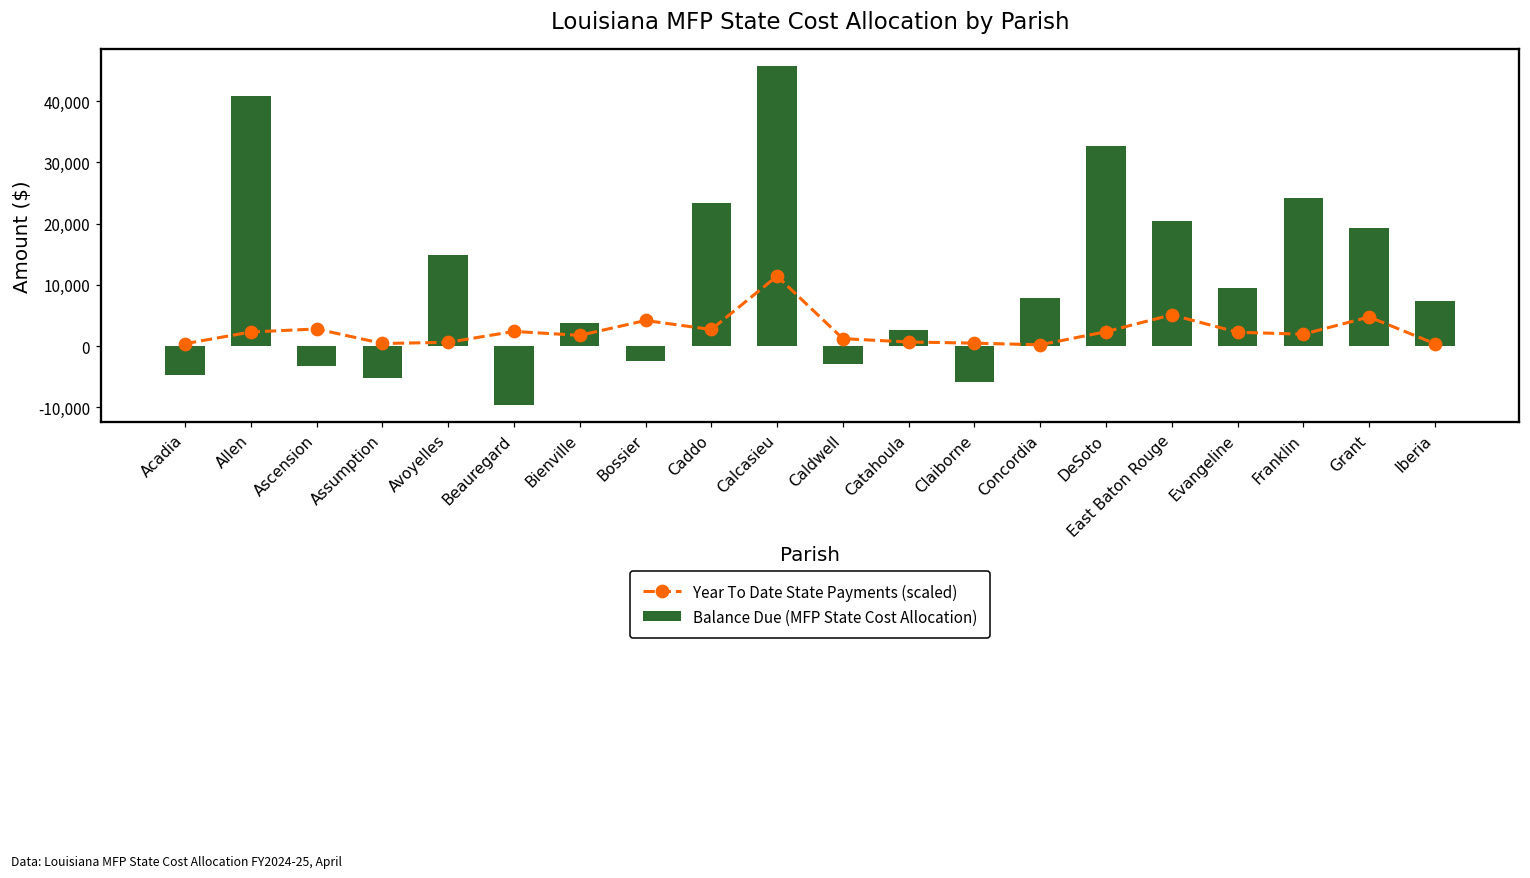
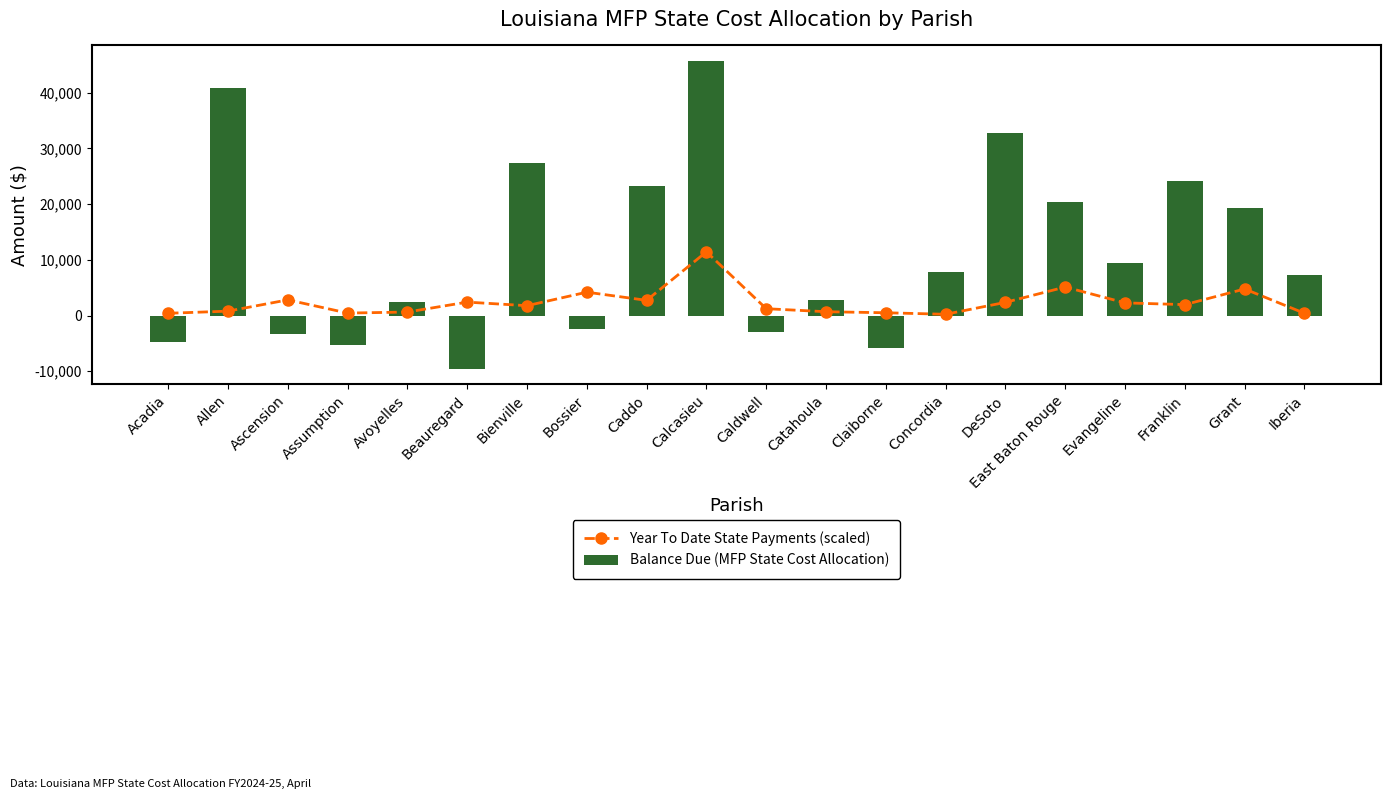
  {
    "Year To Date State Payments (scaled)": {
      "Acadia": "0",
-     "Allen": "2,000",
+     "Allen": "1,000",
      "Ascension": "3,000",
      "Assumption": "0",
      "Avoyelles": "1,000",
      "Beauregard": "2,000",
      "Bienville": "2,000",
      "Bossier": "4,000",
      "Caddo": "3,000",
      "Calcasieu": "11,000",
      "Caldwell": "1,000",
      "Catahoula": "1,000",
      "Claiborne": "0",
      "Concordia": "0",
      "DeSoto": "2,000",
      "East Baton Rouge": "5,000",
      "Evangeline": "2,000",
      "Franklin": "2,000",
      "Grant": "5,000",
      "Iberia": "0"
    },
    "Balance Due (MFP State Cost Allocation)": {
      "Acadia": "-5,000",
      "Allen": "41,000",
      "Ascension": "-3,000",
      "Assumption": "-5,000",
-     "Avoyelles": "15,000",
+     "Avoyelles": "3,000",
      "Beauregard": "-10,000",
-     "Bienville": "4,000",
+     "Bienville": "27,000",
      "Bossier": "-2,000",
      "Caddo": "23,000",
      "Calcasieu": "46,000",
      "Caldwell": "-3,000",
      "Catahoula": "3,000",
      "Claiborne": "-6,000",
      "Concordia": "8,000",
      "DeSoto": "33,000",
      "East Baton Rouge": "20,000",
      "Evangeline": "9,000",
      "Franklin": "24,000",
      "Grant": "19,000",
      "Iberia": "7,000"
    }
  }
